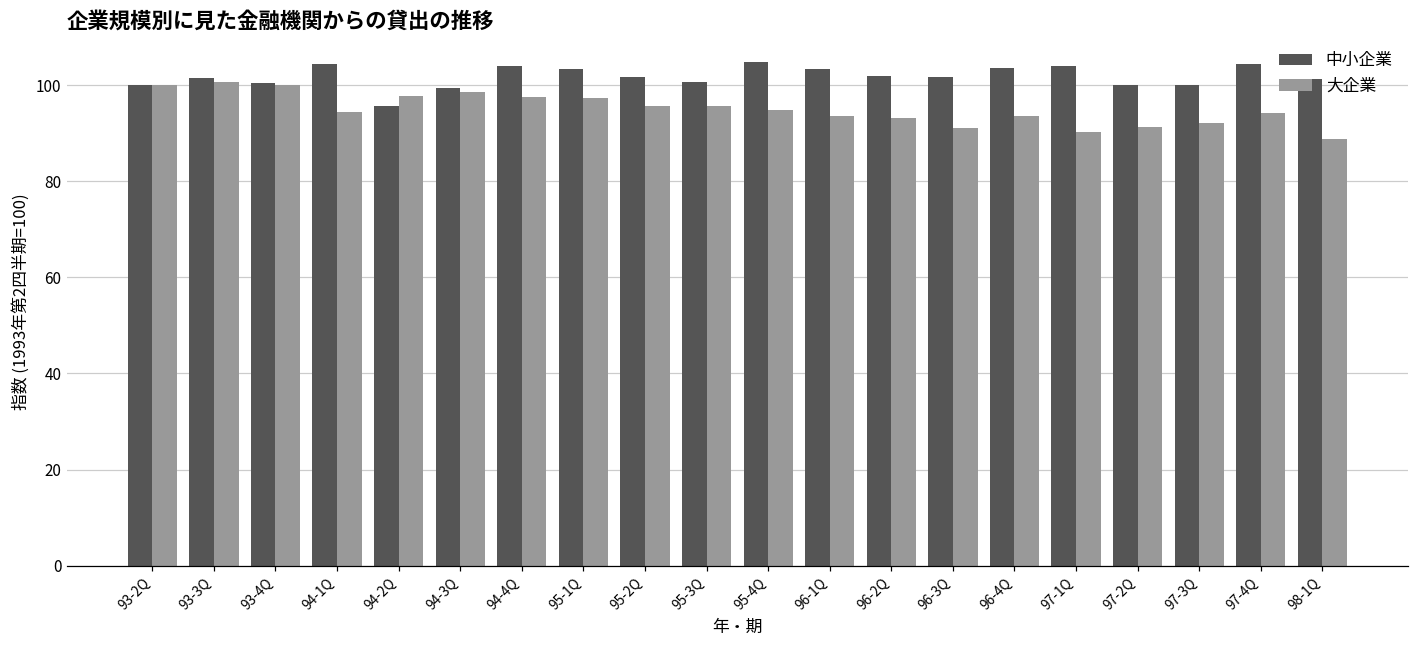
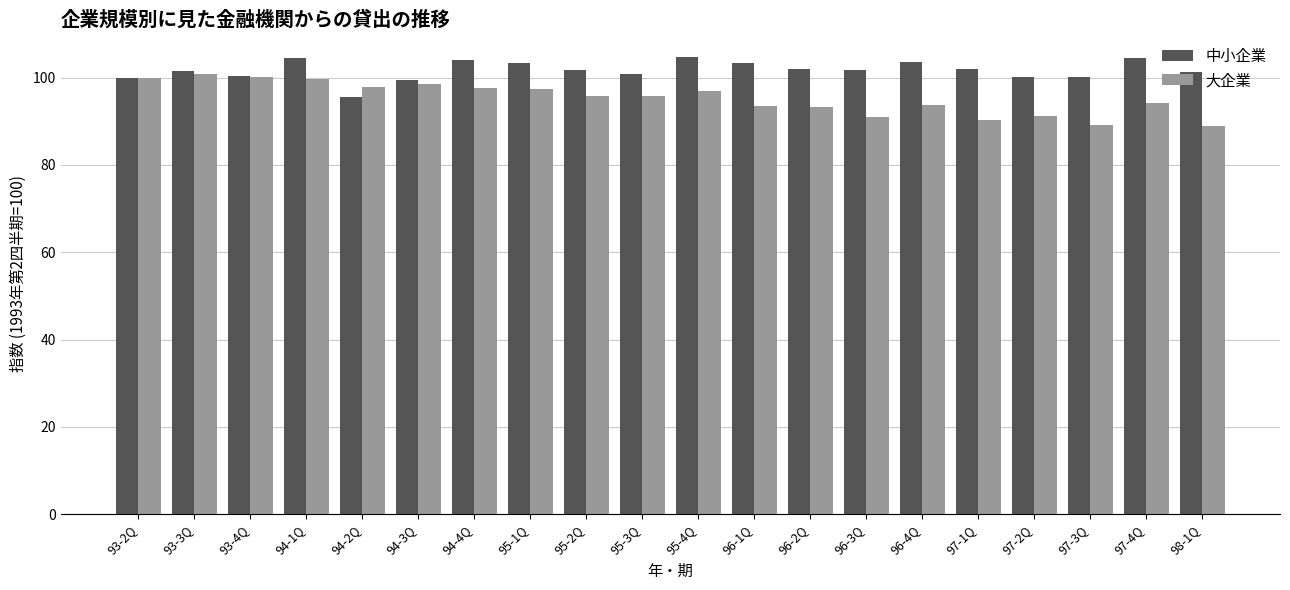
  {
    "中小企業": {
      "93-2Q": 100,
      "93-3Q": 101,
      "93-4Q": 100,
      "94-1Q": 104,
      "94-2Q": 96,
      "94-3Q": 99,
      "94-4Q": 104,
      "95-1Q": 103,
      "95-2Q": 102,
      "95-3Q": 101,
      "95-4Q": 105,
      "96-1Q": 103,
      "96-2Q": 102,
      "96-3Q": 102,
      "96-4Q": 104,
-     "97-1Q": 104,
+     "97-1Q": 102,
      "97-2Q": 100,
      "97-3Q": 100,
      "97-4Q": 104,
      "98-1Q": 101
    },
    "大企業": {
      "93-2Q": 100,
      "93-3Q": 101,
      "93-4Q": 100,
-     "94-1Q": 95,
+     "94-1Q": 100,
      "94-2Q": 98,
      "94-3Q": 99,
      "94-4Q": 98,
      "95-1Q": 97,
      "95-2Q": 96,
      "95-3Q": 96,
-     "95-4Q": 95,
+     "95-4Q": 97,
      "96-1Q": 94,
      "96-2Q": 93,
      "96-3Q": 91,
      "96-4Q": 94,
      "97-1Q": 90,
      "97-2Q": 91,
-     "97-3Q": 92,
+     "97-3Q": 89,
      "97-4Q": 94,
      "98-1Q": 89
    }
  }
